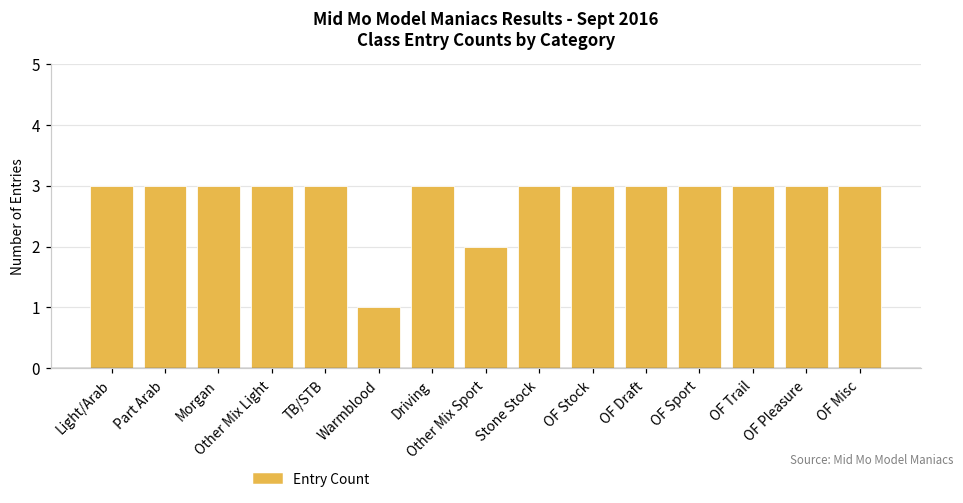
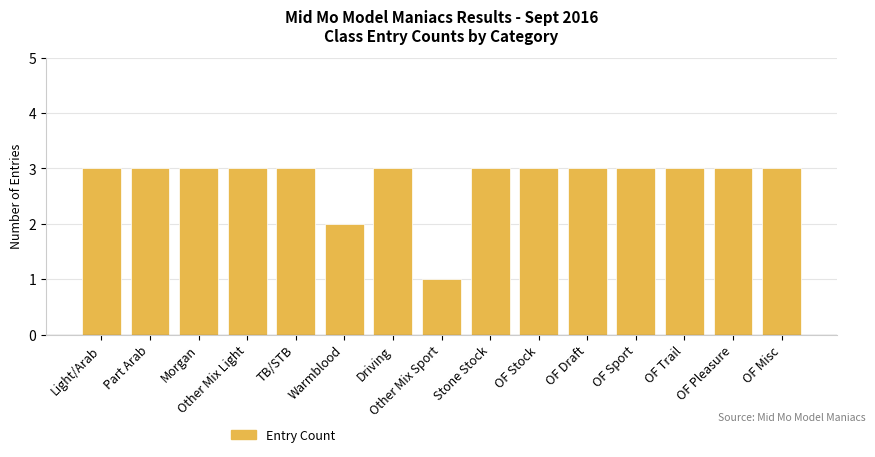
  {
    "Light/Arab": 3,
    "Part Arab": 3,
    "Morgan": 3,
    "Other Mix Light": 3,
    "TB/STB": 3,
-   "Warmblood": 1,
+   "Warmblood": 2,
    "Driving": 3,
-   "Other Mix Sport": 2,
+   "Other Mix Sport": 1,
    "Stone Stock": 3,
    "OF Stock": 3,
    "OF Draft": 3,
    "OF Sport": 3,
    "OF Trail": 3,
    "OF Pleasure": 3,
    "OF Misc": 3
  }
